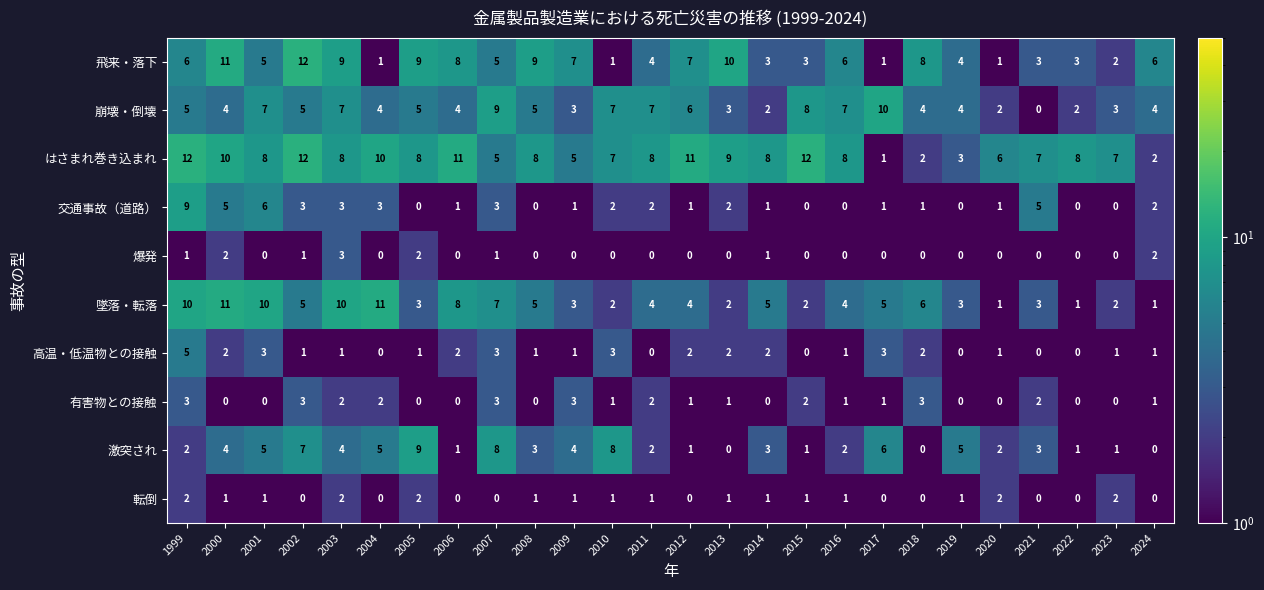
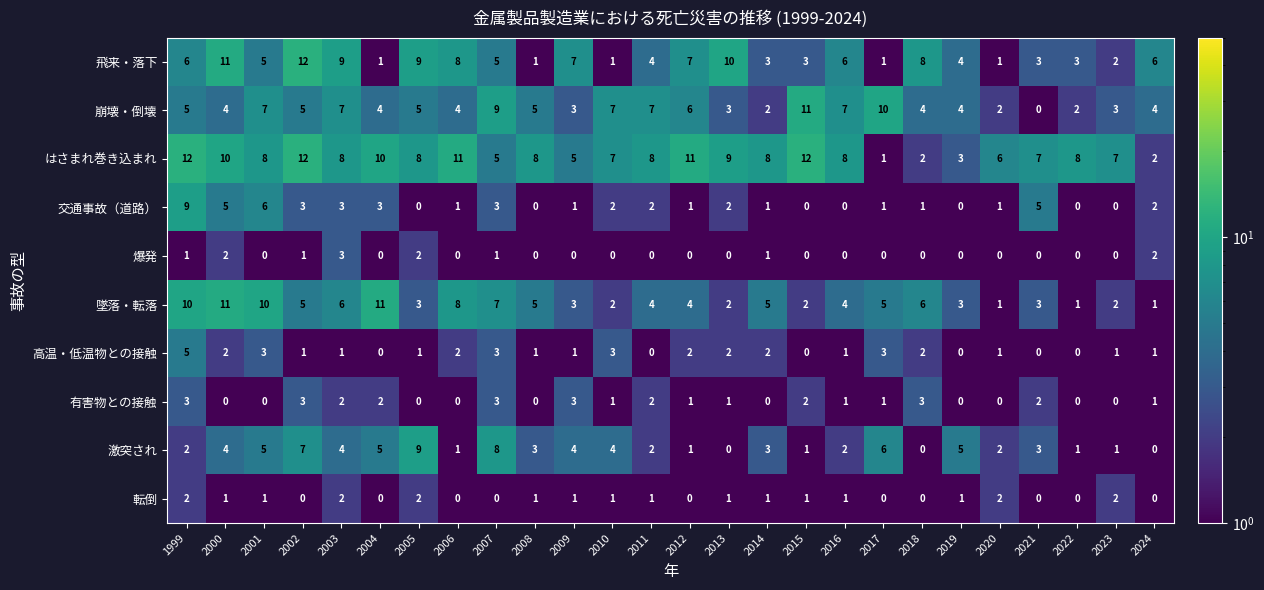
  {
    "飛来・落下": {
      "1999": 6,
      "2000": 11,
      "2001": 5,
      "2002": 12,
      "2003": 9,
      "2004": 1,
      "2005": 9,
      "2006": 8,
      "2007": 5,
-     "2008": 9,
+     "2008": 1,
      "2009": 7,
      "2010": 1,
      "2011": 4,
      "2012": 7,
      "2013": 10,
      "2014": 3,
      "2015": 3,
      "2016": 6,
      "2017": 1,
      "2018": 8,
      "2019": 4,
      "2020": 1,
      "2021": 3,
      "2022": 3,
      "2023": 2,
      "2024": 6
    },
    "崩壊・倒壊": {
      "1999": 5,
      "2000": 4,
      "2001": 7,
      "2002": 5,
      "2003": 7,
      "2004": 4,
      "2005": 5,
      "2006": 4,
      "2007": 9,
      "2008": 5,
      "2009": 3,
      "2010": 7,
      "2011": 7,
      "2012": 6,
      "2013": 3,
      "2014": 2,
-     "2015": 8,
+     "2015": 11,
      "2016": 7,
      "2017": 10,
      "2018": 4,
      "2019": 4,
      "2020": 2,
      "2021": 0,
      "2022": 2,
      "2023": 3,
      "2024": 4
    },
    "墜落・転落": {
      "1999": 10,
      "2000": 11,
      "2001": 10,
      "2002": 5,
-     "2003": 10,
+     "2003": 6,
      "2004": 11,
      "2005": 3,
      "2006": 8,
      "2007": 7,
      "2008": 5,
      "2009": 3,
      "2010": 2,
      "2011": 4,
      "2012": 4,
      "2013": 2,
      "2014": 5,
      "2015": 2,
      "2016": 4,
      "2017": 5,
      "2018": 6,
      "2019": 3,
      "2020": 1,
      "2021": 3,
      "2022": 1,
      "2023": 2,
      "2024": 1
    },
    "激突され": {
      "1999": 2,
      "2000": 4,
      "2001": 5,
      "2002": 7,
      "2003": 4,
      "2004": 5,
      "2005": 9,
      "2006": 1,
      "2007": 8,
      "2008": 3,
      "2009": 4,
-     "2010": 8,
+     "2010": 4,
      "2011": 2,
      "2012": 1,
      "2013": 0,
      "2014": 3,
      "2015": 1,
      "2016": 2,
      "2017": 6,
      "2018": 0,
      "2019": 5,
      "2020": 2,
      "2021": 3,
      "2022": 1,
      "2023": 1,
      "2024": 0
    }
  }
